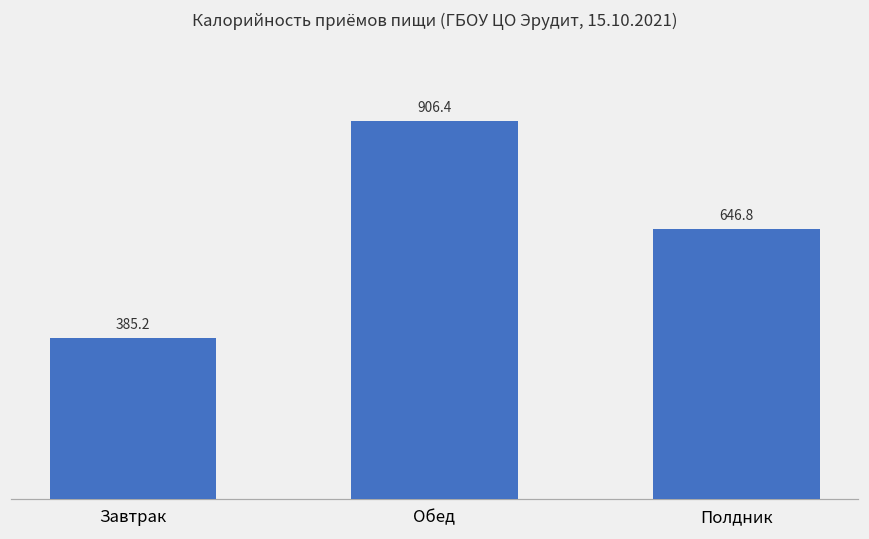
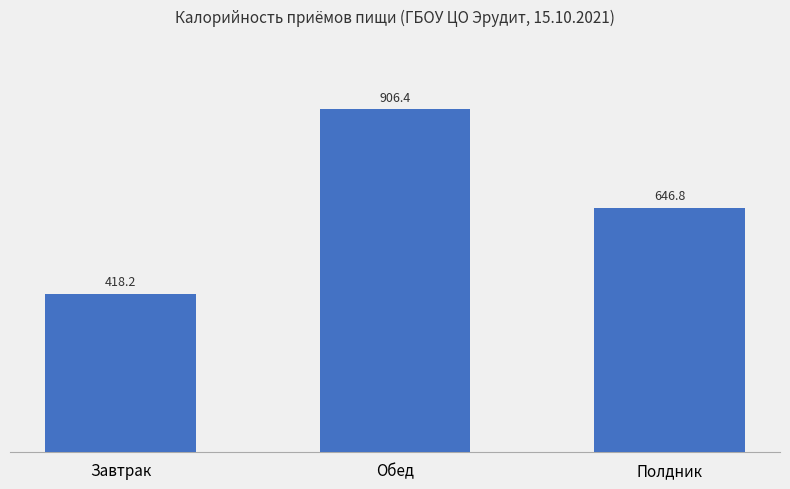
  {
-   "Завтрак": 385.2,
+   "Завтрак": 418.2,
    "Обед": 906.4,
    "Полдник": 646.8
  }
